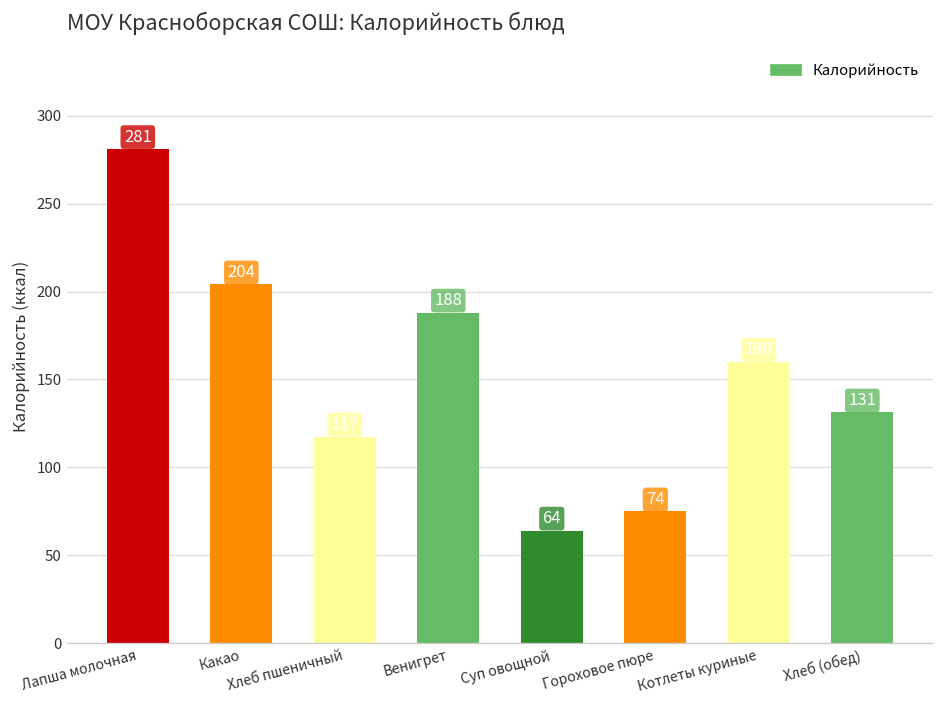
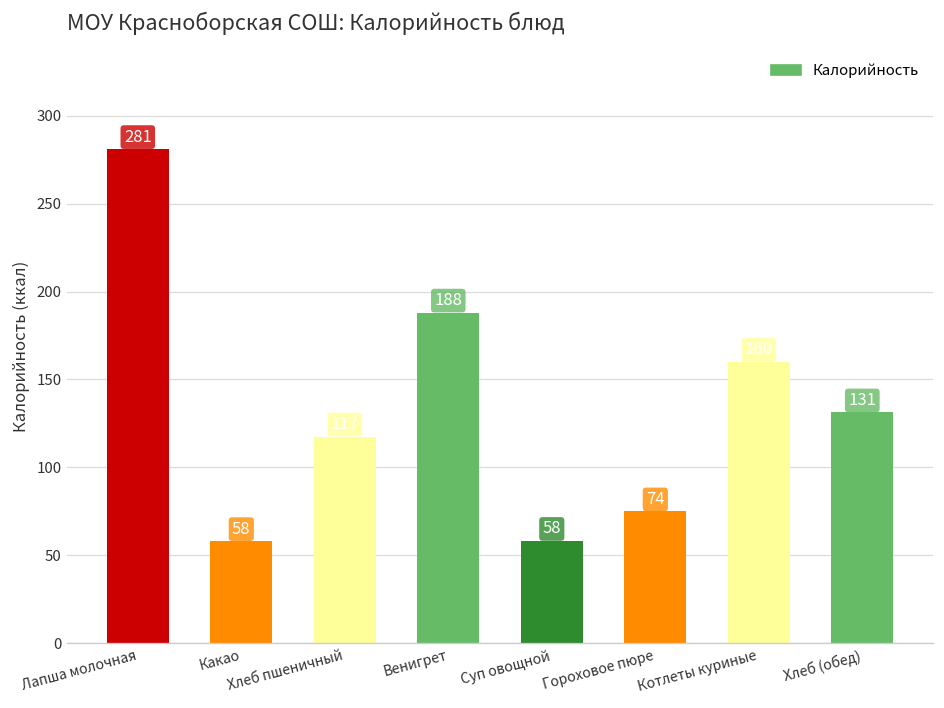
  {
-   "Какао": 204,
-   "Суп овощной": 64
+   "Какао": 58,
+   "Суп овощной": 58
  }
